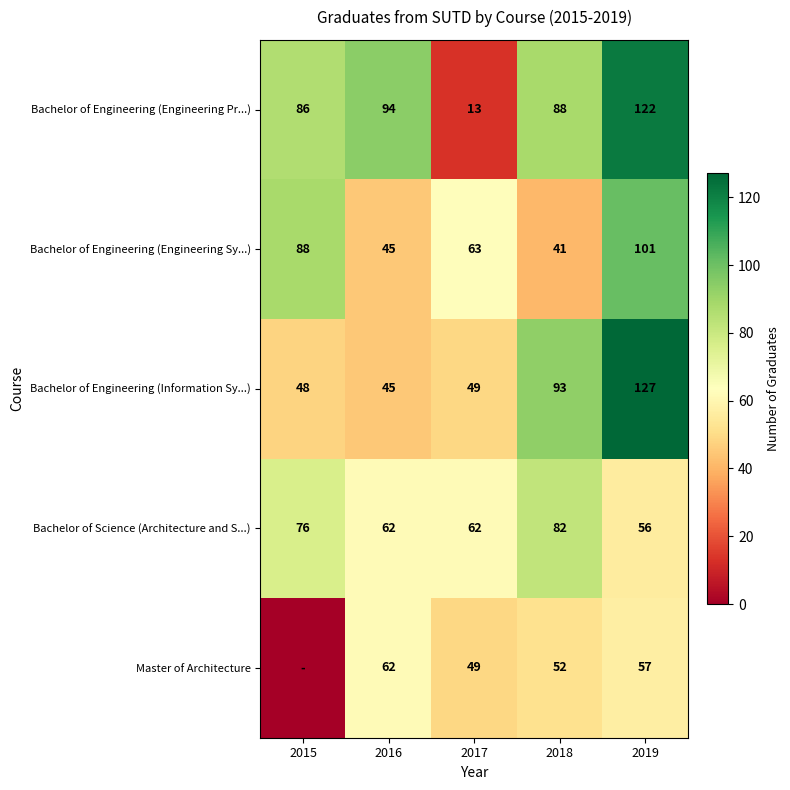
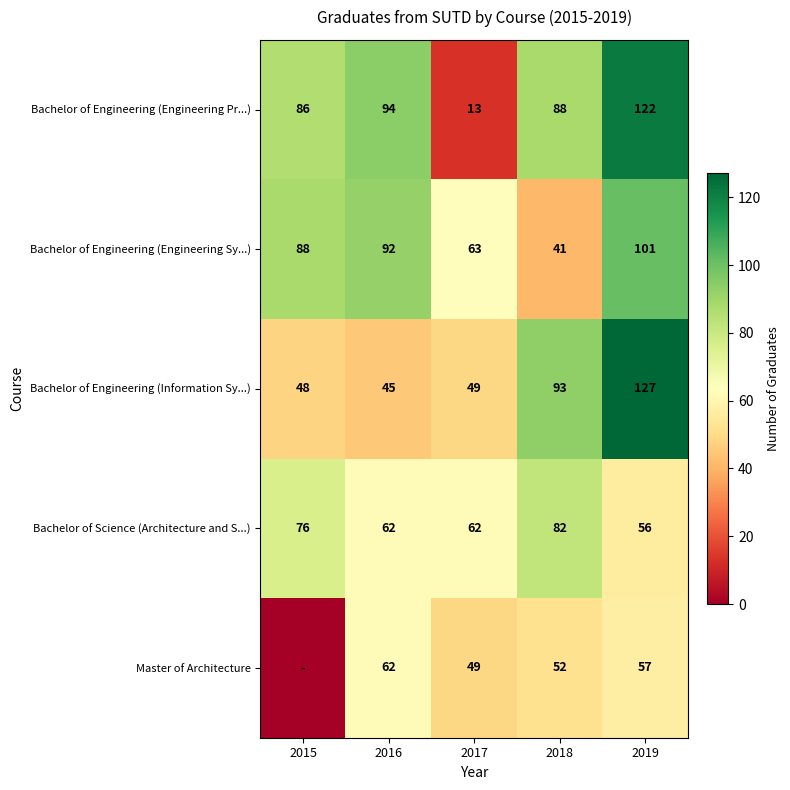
  {
    "Bachelor of Engineering (Engineering Pr...)": {
      "2015": 86,
      "2016": 94,
      "2017": 13,
      "2018": 88,
      "2019": 122
    },
    "Bachelor of Engineering (Engineering Sy...)": {
      "2015": 88,
-     "2016": 45,
+     "2016": 92,
      "2017": 63,
      "2018": 41,
      "2019": 101
    },
    "Bachelor of Engineering (Information Sy...)": {
      "2015": 48,
      "2016": 45,
      "2017": 49,
      "2018": 93,
      "2019": 127
    },
    "Bachelor of Science (Architecture and S...)": {
      "2015": 76,
      "2016": 62,
      "2017": 62,
      "2018": 82,
      "2019": 56
    },
    "Master of Architecture": {
      "2016": 62,
      "2017": 49,
      "2018": 52,
      "2019": 57
    }
  }
